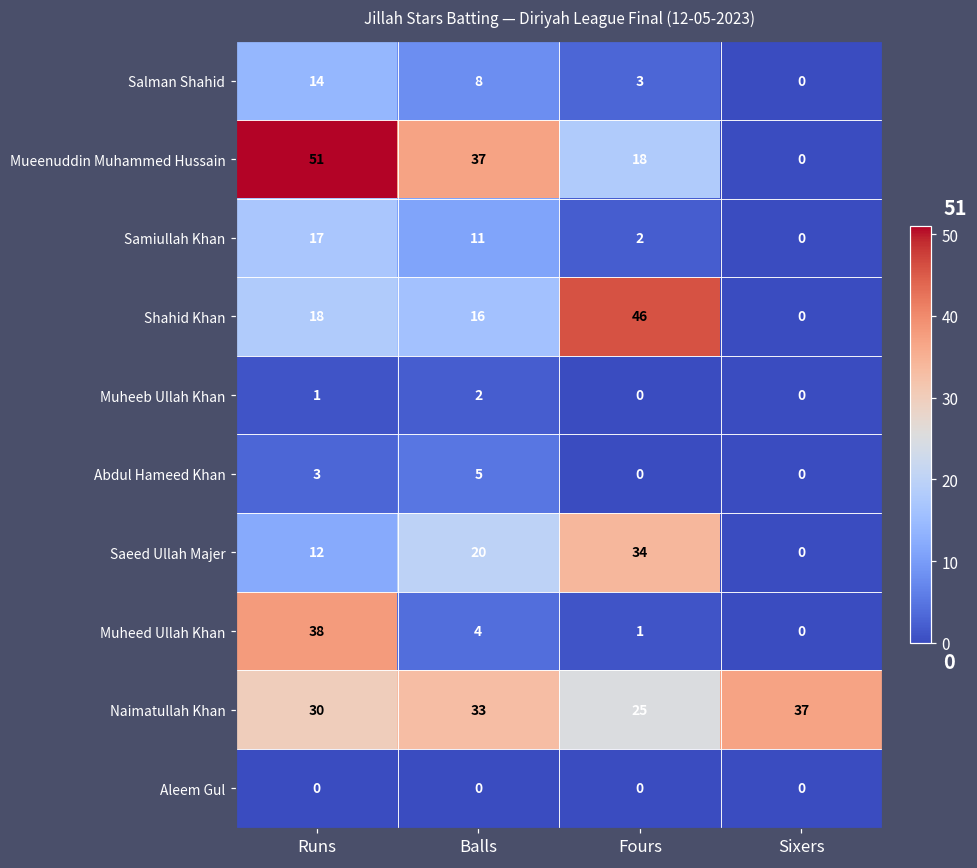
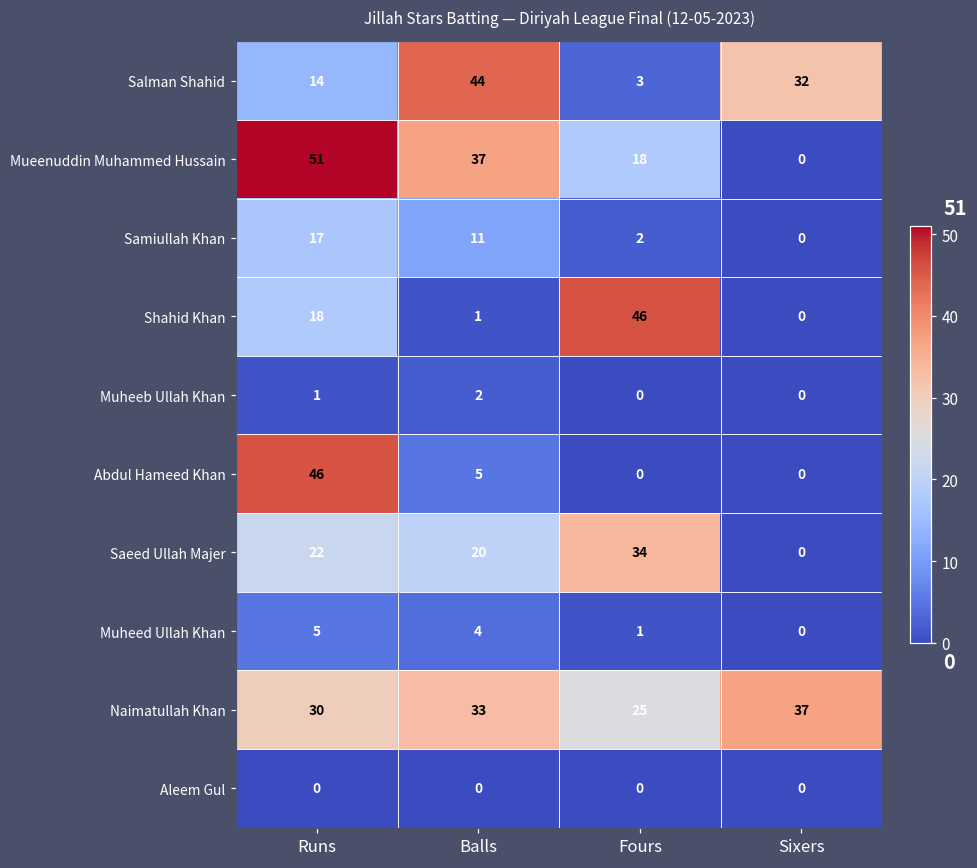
  {
    "Salman Shahid": {
      "Runs": 14,
-     "Balls": 8,
+     "Balls": 44,
      "Fours": 3,
-     "Sixers": 0
+     "Sixers": 32
    },
    "Mueenuddin Muhammed Hussain": {
      "Runs": 51,
      "Balls": 37,
      "Fours": 18,
      "Sixers": 0
    },
    "Samiullah Khan": {
      "Runs": 17,
      "Balls": 11,
      "Fours": 2,
      "Sixers": 0
    },
    "Shahid Khan": {
      "Runs": 18,
-     "Balls": 16,
+     "Balls": 1,
      "Fours": 46,
      "Sixers": 0
    },
    "Muheeb Ullah Khan": {
      "Runs": 1,
      "Balls": 2,
      "Fours": 0,
      "Sixers": 0
    },
    "Abdul Hameed Khan": {
-     "Runs": 3,
+     "Runs": 46,
      "Balls": 5,
      "Fours": 0,
      "Sixers": 0
    },
    "Saeed Ullah Majer": {
-     "Runs": 12,
+     "Runs": 22,
      "Balls": 20,
      "Fours": 34,
      "Sixers": 0
    },
    "Muheed Ullah Khan": {
-     "Runs": 38,
+     "Runs": 5,
      "Balls": 4,
      "Fours": 1,
      "Sixers": 0
    },
    "Naimatullah Khan": {
      "Runs": 30,
      "Balls": 33,
      "Sixers": 37
    },
    "Aleem Gul": {
      "Runs": 0,
      "Balls": 0,
      "Fours": 0,
      "Sixers": 0
    }
  }
